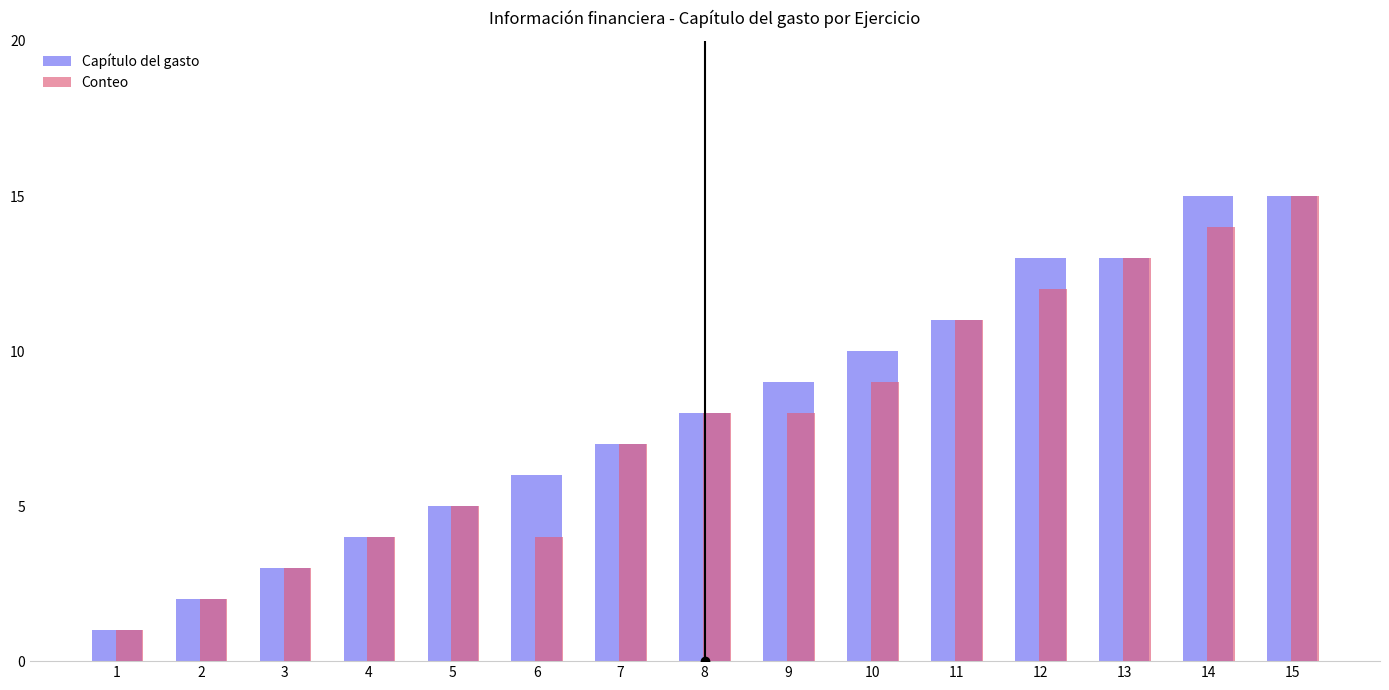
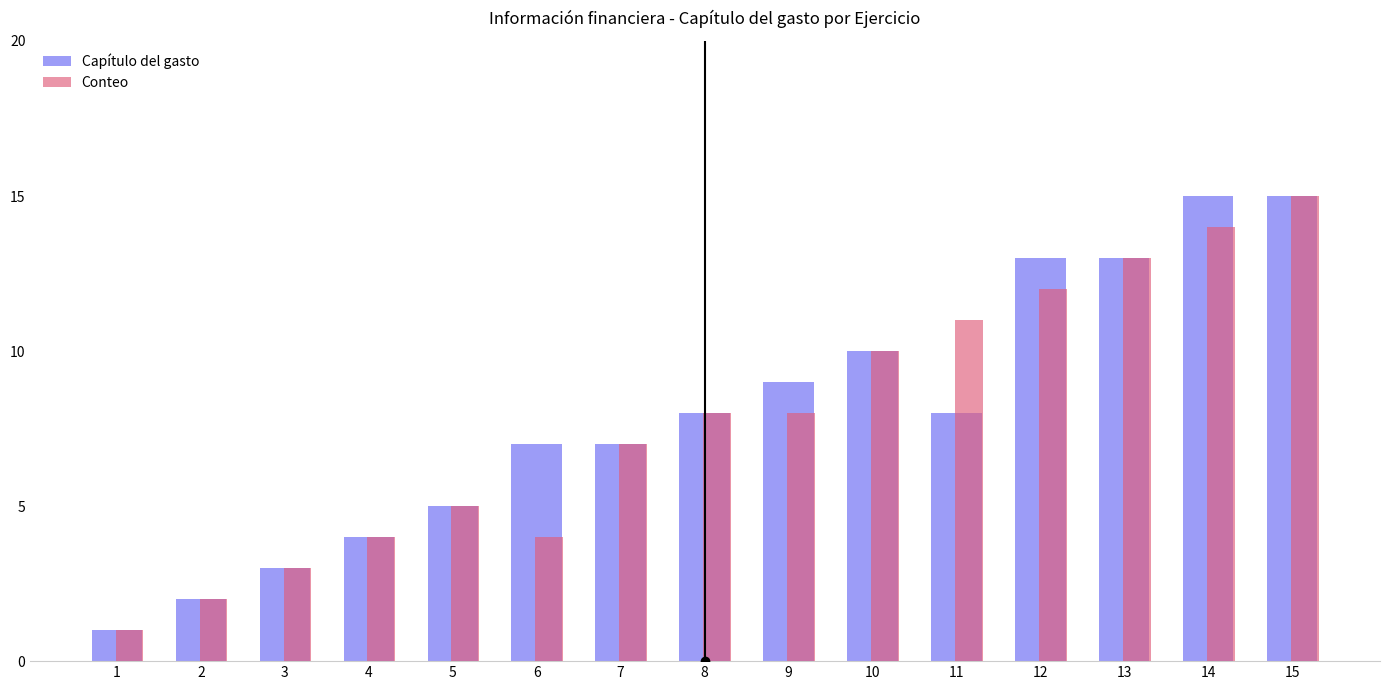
  {
    "Capítulo del gasto": {
      "1": 1,
      "2": 2,
      "3": 3,
      "4": 4,
      "5": 5,
-     "6": 6,
+     "6": 7,
      "7": 7,
      "8": 8,
      "9": 9,
      "10": 10,
-     "11": 11,
+     "11": 8,
      "12": 13,
      "13": 13,
      "14": 15,
      "15": 15
    },
    "Conteo": {
      "1": 1,
      "2": 2,
      "3": 3,
      "4": 4,
      "5": 5,
      "7": 7,
      "8": 8,
-     "10": 9,
+     "10": 10,
      "11": 11,
      "13": 13,
      "15": 15
    }
  }
